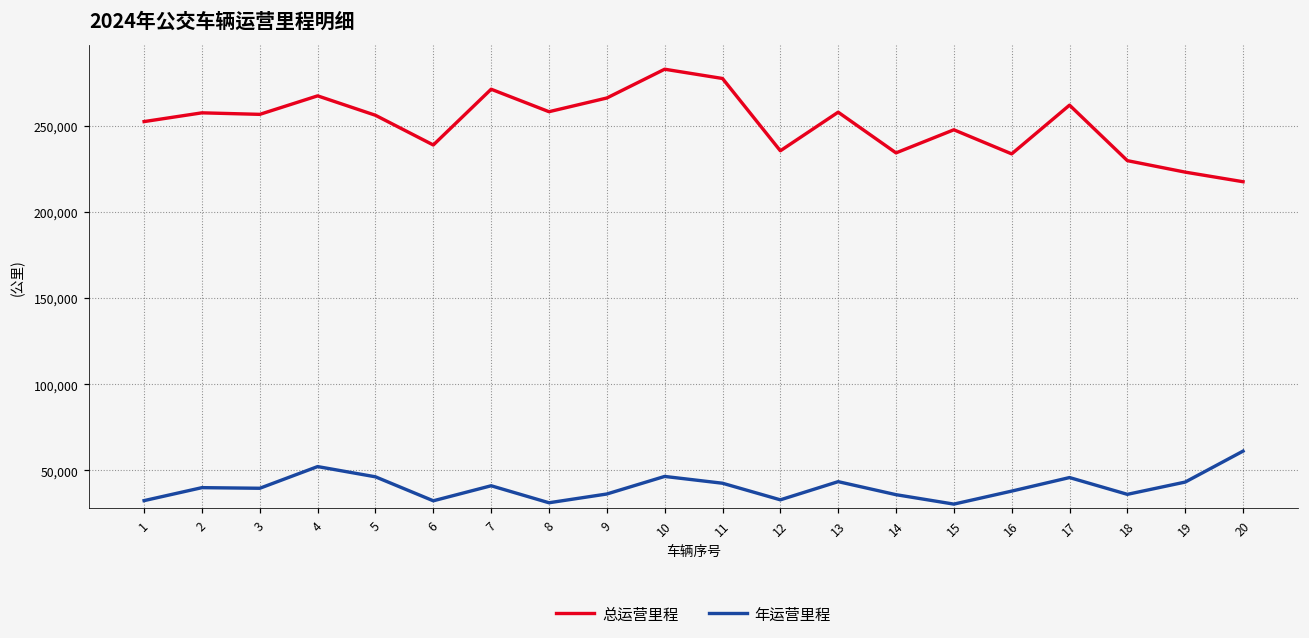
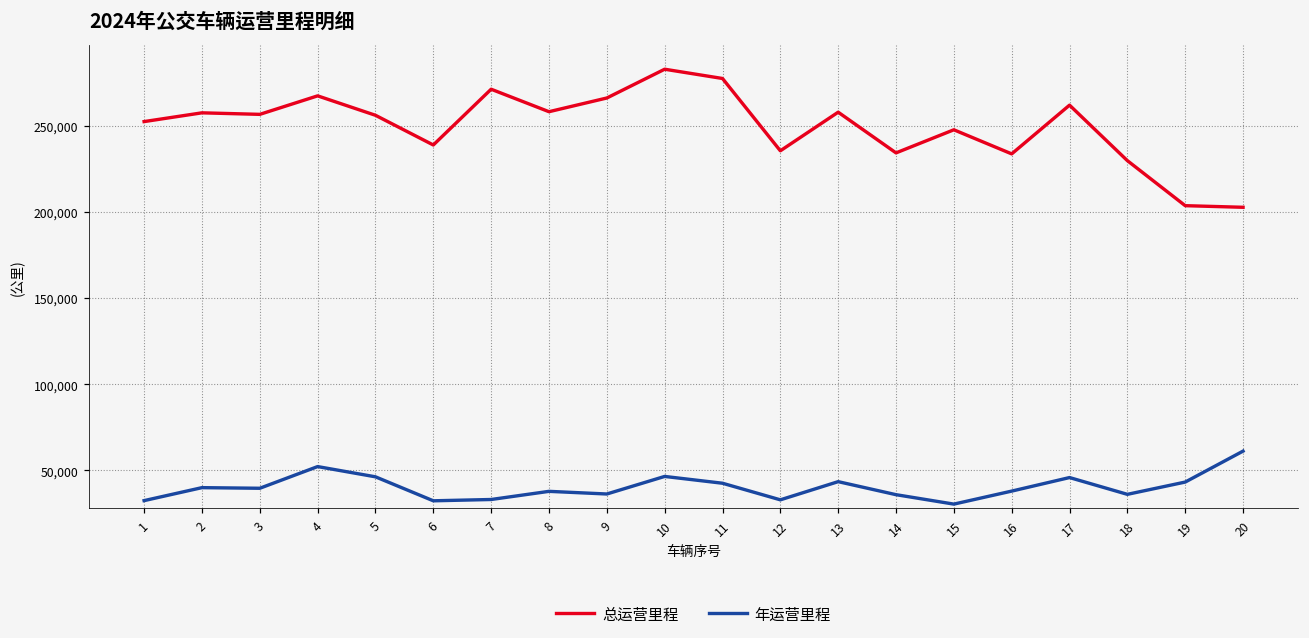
  {
    "总运营里程": {
      "1": "252,000",
      "2": "257,000",
      "3": "257,000",
      "4": "267,000",
      "5": "256,000",
      "6": "239,000",
      "7": "271,000",
      "8": "258,000",
      "9": "266,000",
      "10": "283,000",
      "11": "277,000",
      "12": "235,000",
      "13": "258,000",
      "14": "234,000",
      "15": "248,000",
      "16": "234,000",
      "17": "262,000",
      "18": "230,000",
-     "19": "223,000",
-     "20": "217,000"
+     "19": "204,000",
+     "20": "203,000"
    },
    "年运营里程": {
      "1": "32,000",
      "2": "40,000",
      "3": "40,000",
      "4": "52,000",
      "5": "46,000",
      "6": "32,000",
-     "7": "41,000",
-     "8": "31,000",
+     "7": "33,000",
+     "8": "38,000",
      "9": "36,000",
      "10": "47,000",
      "11": "43,000",
      "12": "33,000",
      "13": "44,000",
      "14": "36,000",
      "15": "30,000",
      "16": "38,000",
      "17": "46,000",
      "18": "36,000",
      "19": "43,000",
      "20": "61,000"
    }
  }
